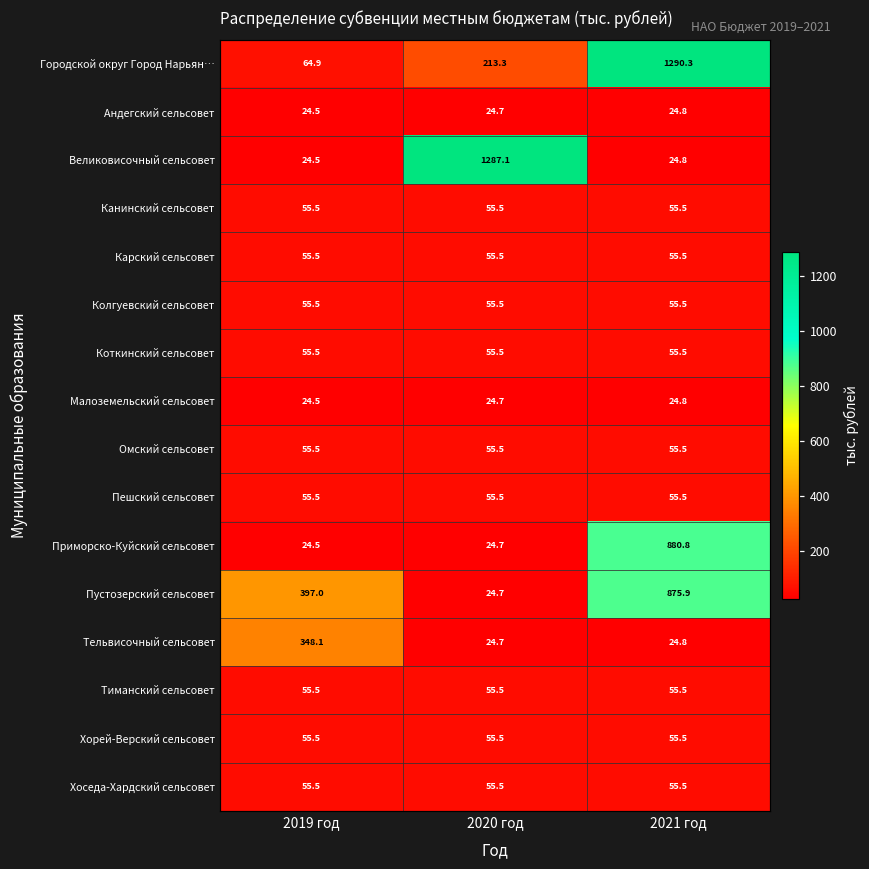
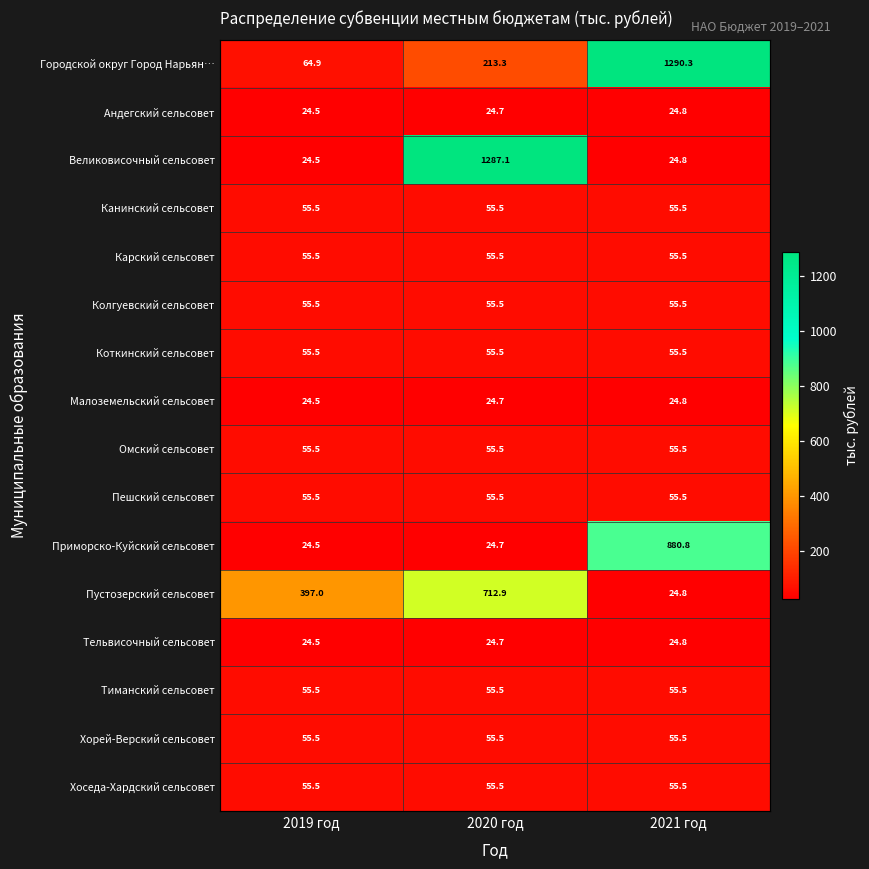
  {
    "Городской округ Город Нарьян…": {
      "2019 год": 64.9,
      "2020 год": 213.3,
      "2021 год": 1290.3
    },
    "Андегский сельсовет": {
      "2019 год": 24.5,
      "2020 год": 24.7,
      "2021 год": 24.8
    },
    "Великовисочный сельсовет": {
      "2019 год": 24.5,
      "2020 год": 1287.1,
      "2021 год": 24.8
    },
    "Канинский сельсовет": {
      "2019 год": 55.5,
      "2020 год": 55.5,
      "2021 год": 55.5
    },
    "Карский сельсовет": {
      "2019 год": 55.5,
      "2020 год": 55.5,
      "2021 год": 55.5
    },
    "Колгуевский сельсовет": {
      "2019 год": 55.5,
      "2020 год": 55.5,
      "2021 год": 55.5
    },
    "Коткинский сельсовет": {
      "2019 год": 55.5,
      "2020 год": 55.5,
      "2021 год": 55.5
    },
    "Малоземельский сельсовет": {
      "2019 год": 24.5,
      "2020 год": 24.7,
      "2021 год": 24.8
    },
    "Омский сельсовет": {
      "2019 год": 55.5,
      "2020 год": 55.5,
      "2021 год": 55.5
    },
    "Пешский сельсовет": {
      "2019 год": 55.5,
      "2020 год": 55.5,
      "2021 год": 55.5
    },
    "Приморско-Куйский сельсовет": {
      "2019 год": 24.5,
      "2020 год": 24.7,
      "2021 год": 880.8
    },
    "Пустозерский сельсовет": {
      "2019 год": 397.0,
-     "2020 год": 24.7,
-     "2021 год": 875.9
+     "2020 год": 712.9,
+     "2021 год": 24.8
    },
    "Тельвисочный сельсовет": {
-     "2019 год": 348.1,
+     "2019 год": 24.5,
      "2020 год": 24.7,
      "2021 год": 24.8
    },
    "Тиманский сельсовет": {
      "2019 год": 55.5,
      "2020 год": 55.5,
      "2021 год": 55.5
    },
    "Хорей-Верский сельсовет": {
      "2019 год": 55.5,
      "2020 год": 55.5,
      "2021 год": 55.5
    },
    "Хоседа-Хардский сельсовет": {
      "2019 год": 55.5,
      "2020 год": 55.5,
      "2021 год": 55.5
    }
  }
